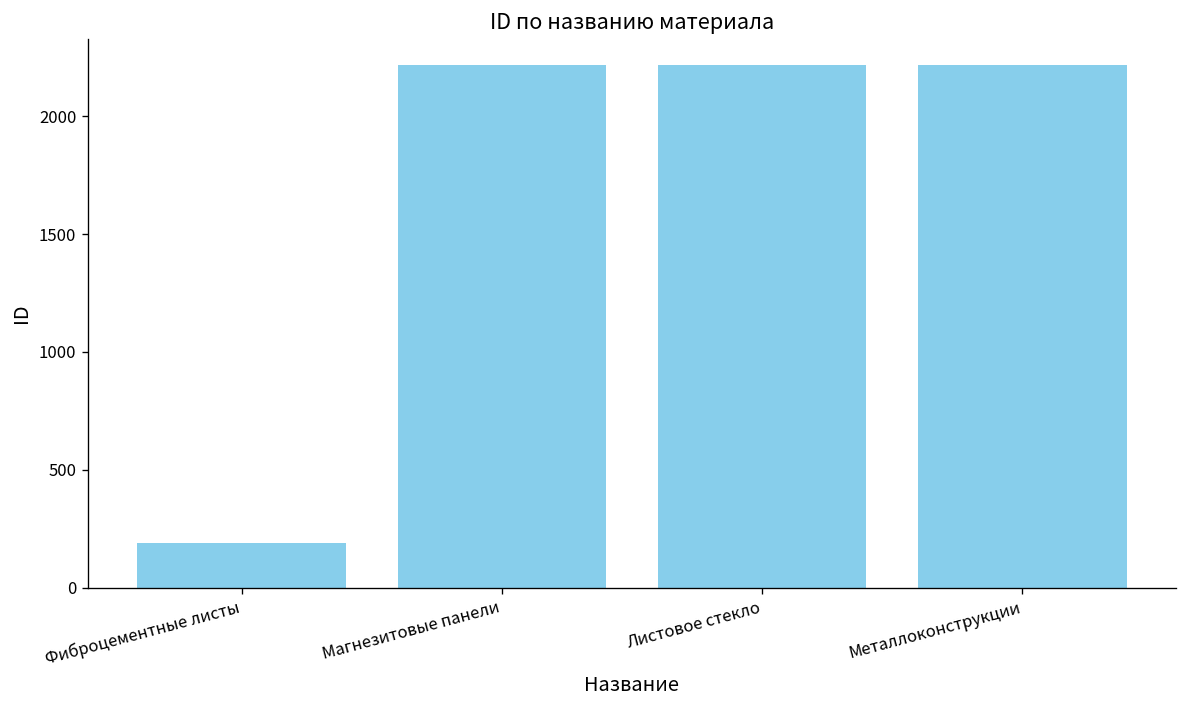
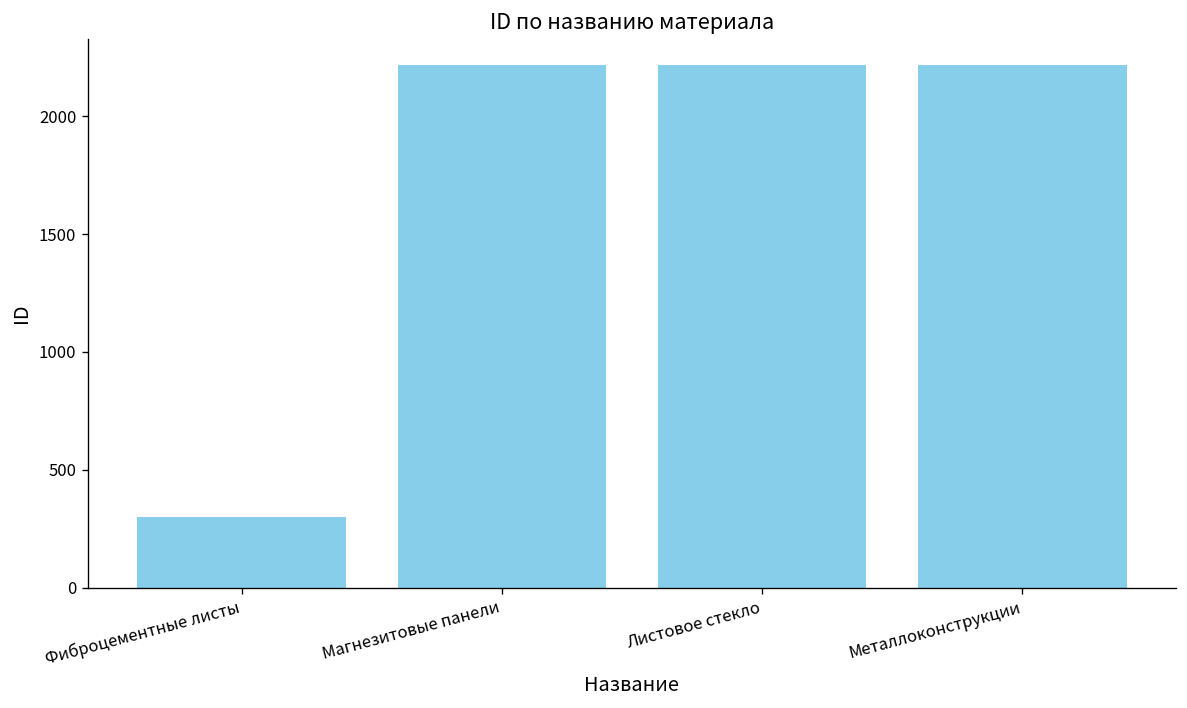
  {
-   "Фиброцементные листы": 190,
+   "Фиброцементные листы": 300,
    "Магнезитовые панели": 2220,
    "Листовое стекло": 2220,
    "Металлоконструкции": 2220
  }
